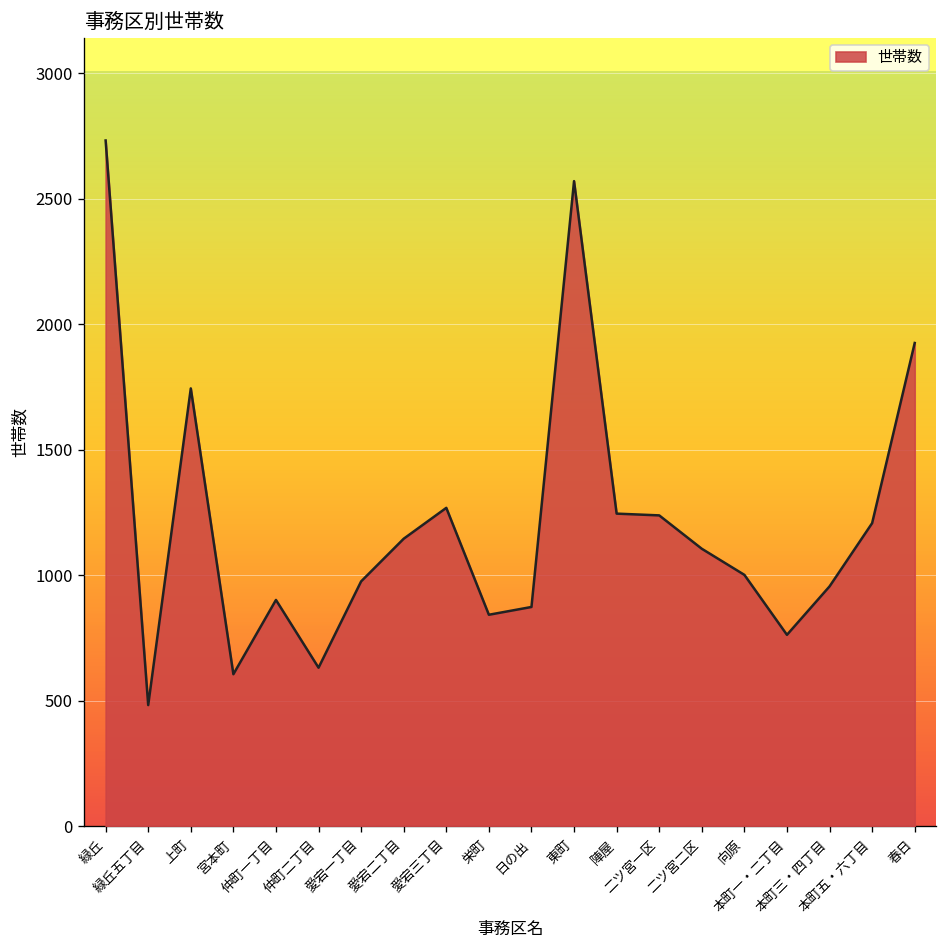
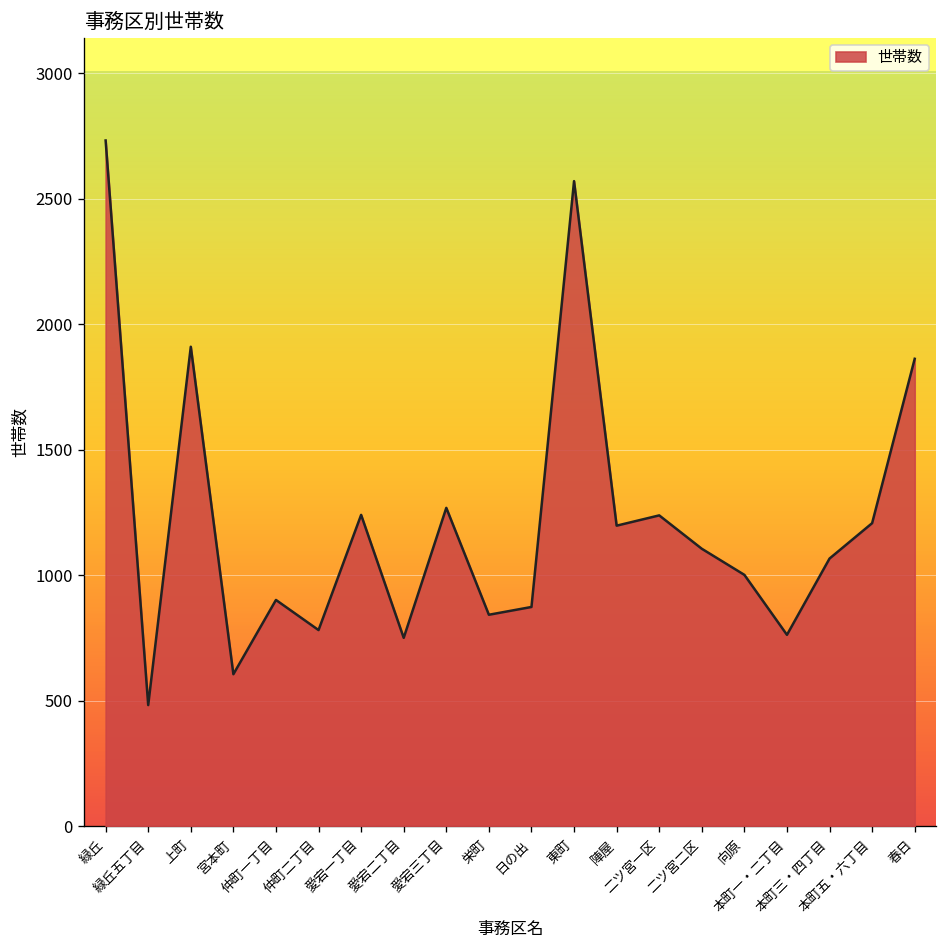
  {
    "緑丘": 2730,
    "緑丘五丁目": 480,
-   "上町": 1750,
+   "上町": 1910,
    "宮本町": 610,
    "仲町一丁目": 900,
-   "仲町二丁目": 630,
-   "愛宕一丁目": 980,
-   "愛宕二丁目": 1150,
+   "仲町二丁目": 780,
+   "愛宕一丁目": 1240,
+   "愛宕二丁目": 750,
    "愛宕三丁目": 1270,
    "栄町": 840,
    "日の出": 870,
    "東町": 2570,
-   "陣屋": 1250,
+   "陣屋": 1200,
    "二ツ宮一区": 1240,
    "二ツ宮二区": 1110,
    "向原": 1000,
    "本町一・二丁目": 760,
-   "本町三・四丁目": 960,
+   "本町三・四丁目": 1070,
    "本町五・六丁目": 1210,
-   "春日": 1930
+   "春日": 1860
  }
